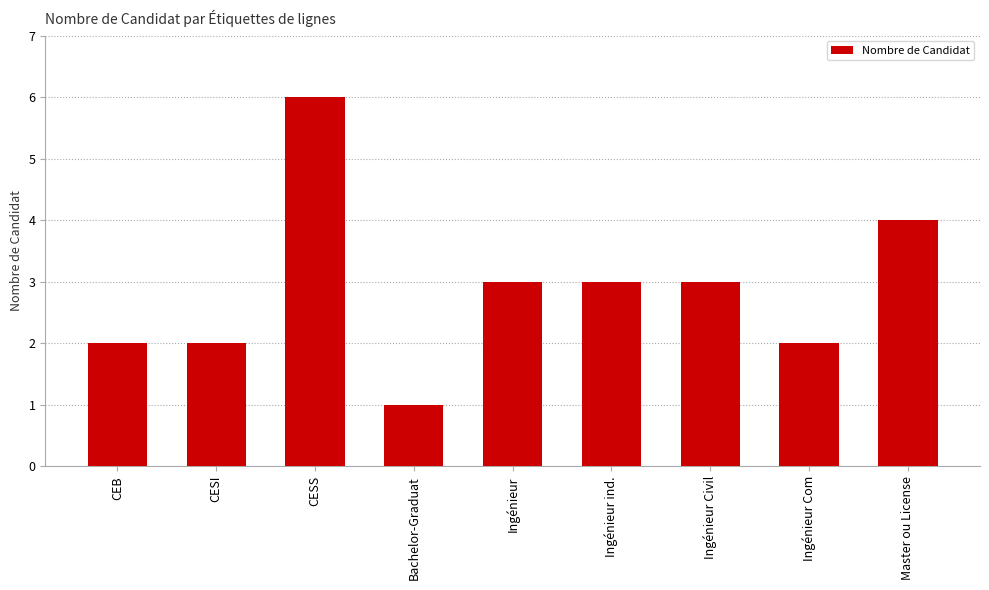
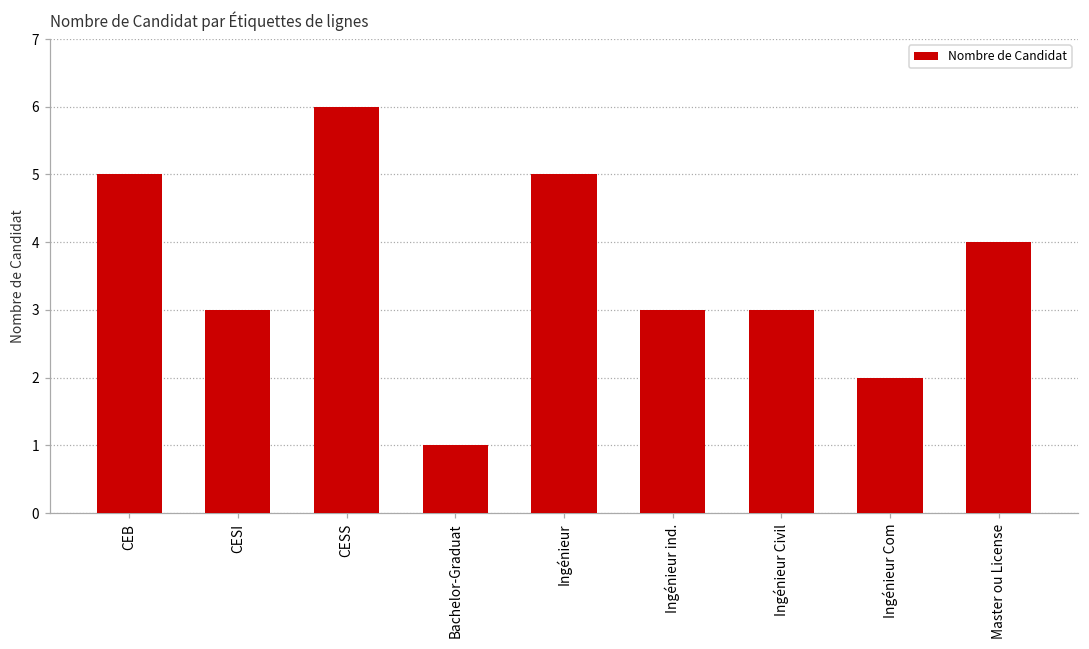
  {
-   "CEB": 2,
-   "CESI": 2,
+   "CEB": 5,
+   "CESI": 3,
    "CESS": 6,
    "Bachelor-Graduat": 1,
-   "Ingénieur": 3,
+   "Ingénieur": 5,
    "Ingénieur ind.": 3,
    "Ingénieur Civil": 3,
    "Ingénieur Com": 2,
    "Master ou License": 4
  }
